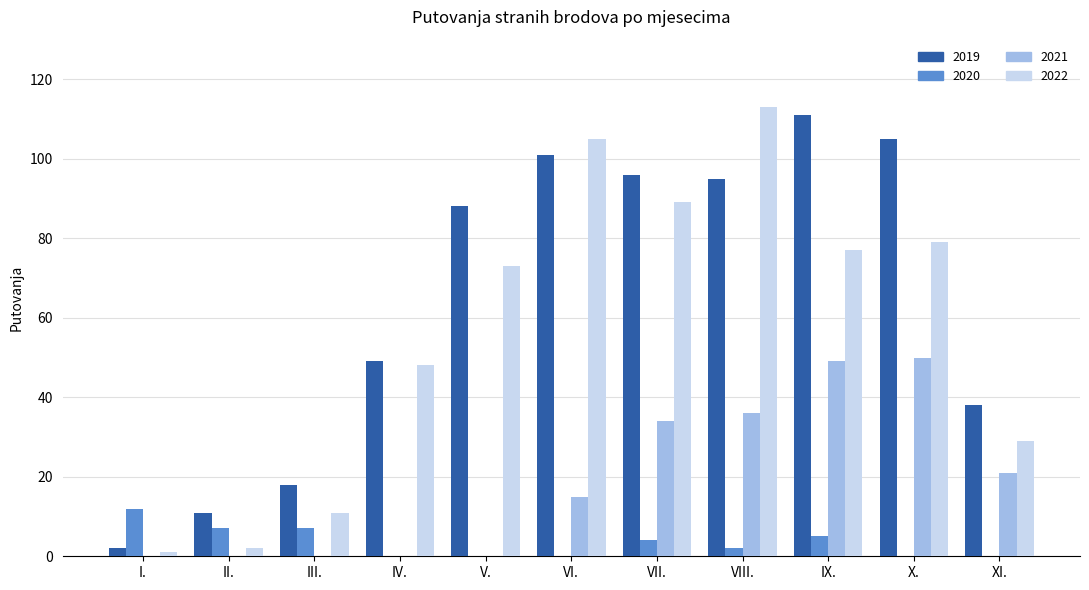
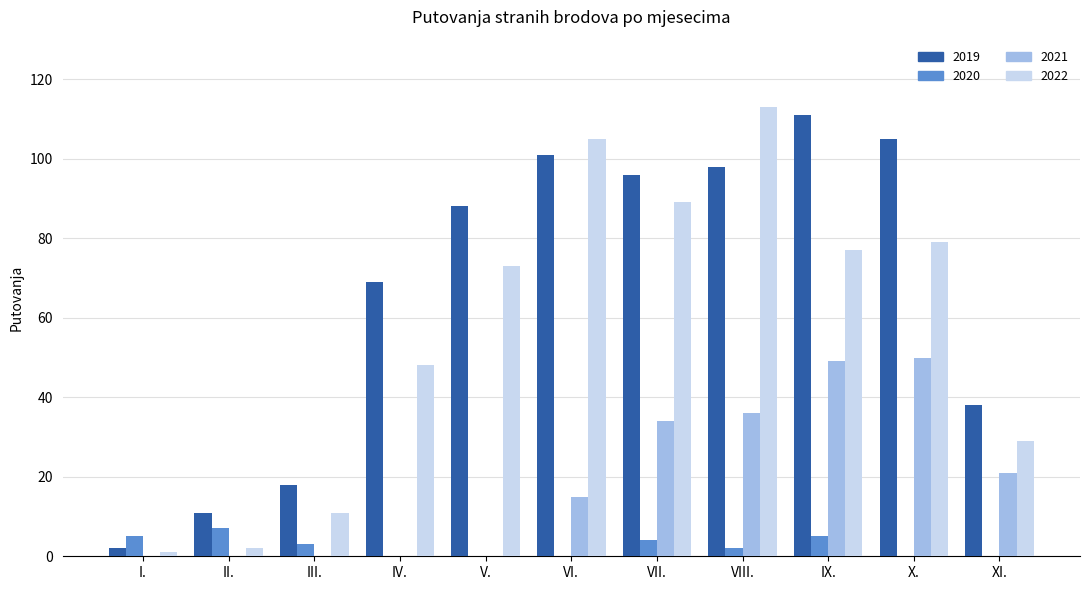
  {
    "2019": {
      "I.": 2,
      "II.": 11,
      "III.": 18,
-     "IV.": 49,
+     "IV.": 69,
      "V.": 88,
      "VI.": 101,
      "VII.": 96,
-     "VIII.": 95,
+     "VIII.": 98,
      "IX.": 111,
      "X.": 105,
      "XI.": 38
    },
    "2020": {
-     "I.": 12,
+     "I.": 5,
      "II.": 7,
-     "III.": 7,
+     "III.": 3,
      "IV.": 0,
      "V.": 0,
      "VI.": 0,
      "VII.": 4,
      "VIII.": 2,
      "IX.": 5,
      "X.": 0,
      "XI.": 0
    }
  }
